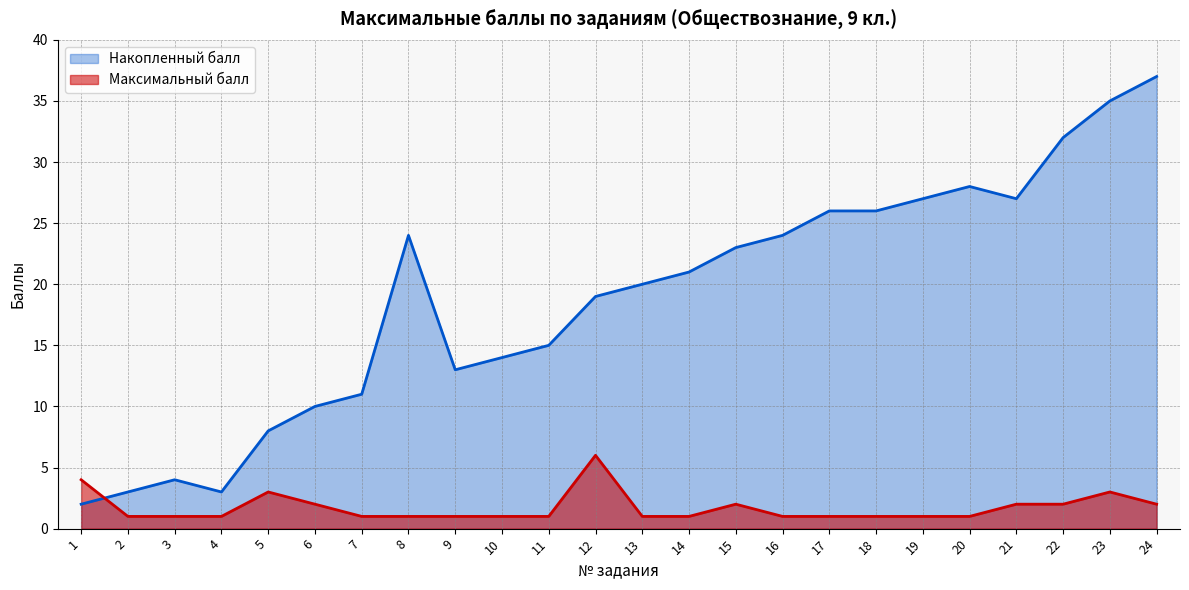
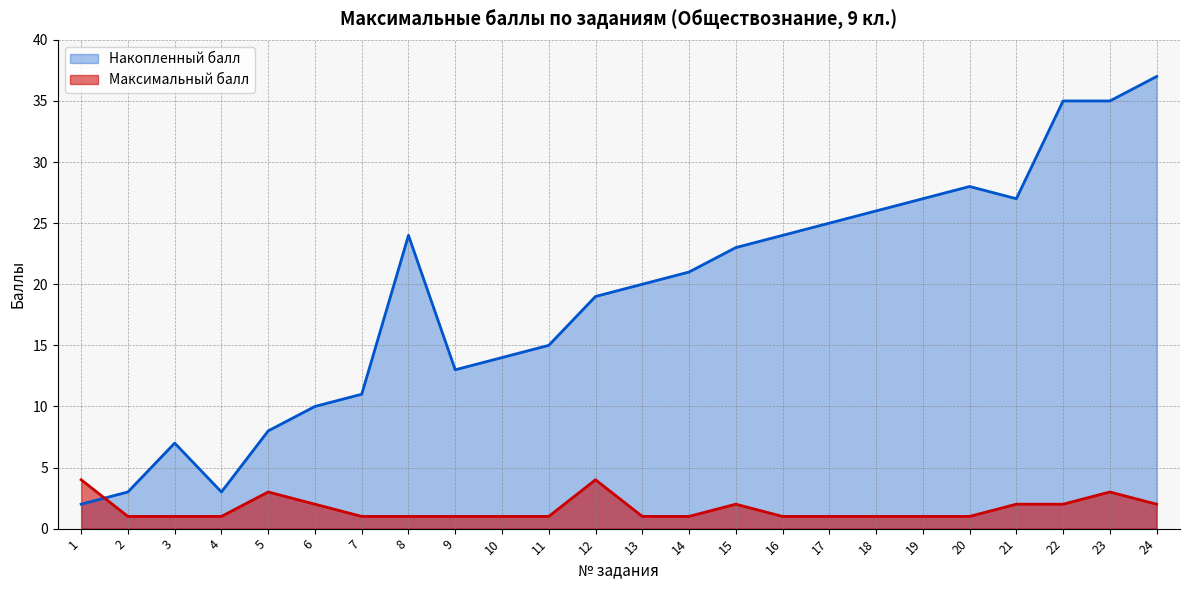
  {
    "Накопленный балл": {
      "1": 2,
      "2": 3,
-     "3": 4,
+     "3": 7,
      "4": 3,
      "5": 8,
      "6": 10,
      "7": 11,
      "8": 24,
      "9": 13,
      "10": 14,
      "11": 15,
      "12": 19,
      "13": 20,
      "14": 21,
      "15": 23,
      "16": 24,
-     "17": 26,
+     "17": 25,
      "18": 26,
      "19": 27,
      "20": 28,
      "21": 27,
-     "22": 32,
+     "22": 35,
      "23": 35,
      "24": 37
    },
    "Максимальный балл": {
      "1": 4,
      "2": 1,
      "3": 1,
      "4": 1,
      "5": 3,
      "6": 2,
      "7": 1,
      "8": 1,
      "9": 1,
      "10": 1,
      "11": 1,
-     "12": 6,
+     "12": 4,
      "13": 1,
      "14": 1,
      "15": 2,
      "16": 1,
      "17": 1,
      "18": 1,
      "19": 1,
      "20": 1,
      "21": 2,
      "22": 2,
      "23": 3,
      "24": 2
    }
  }
